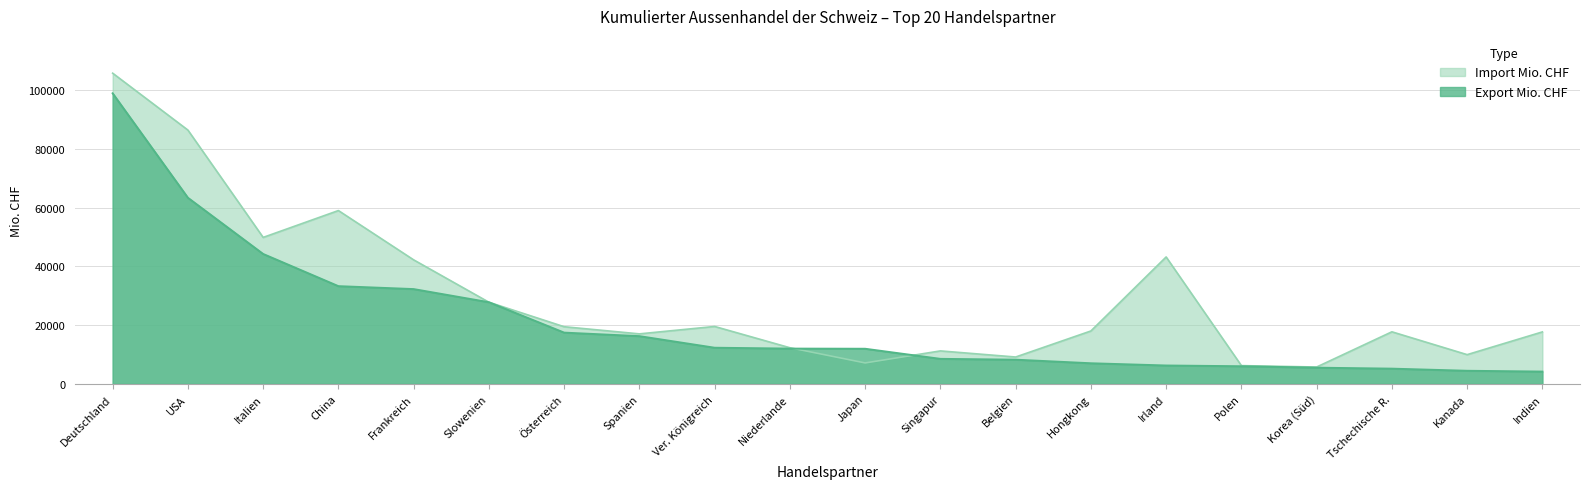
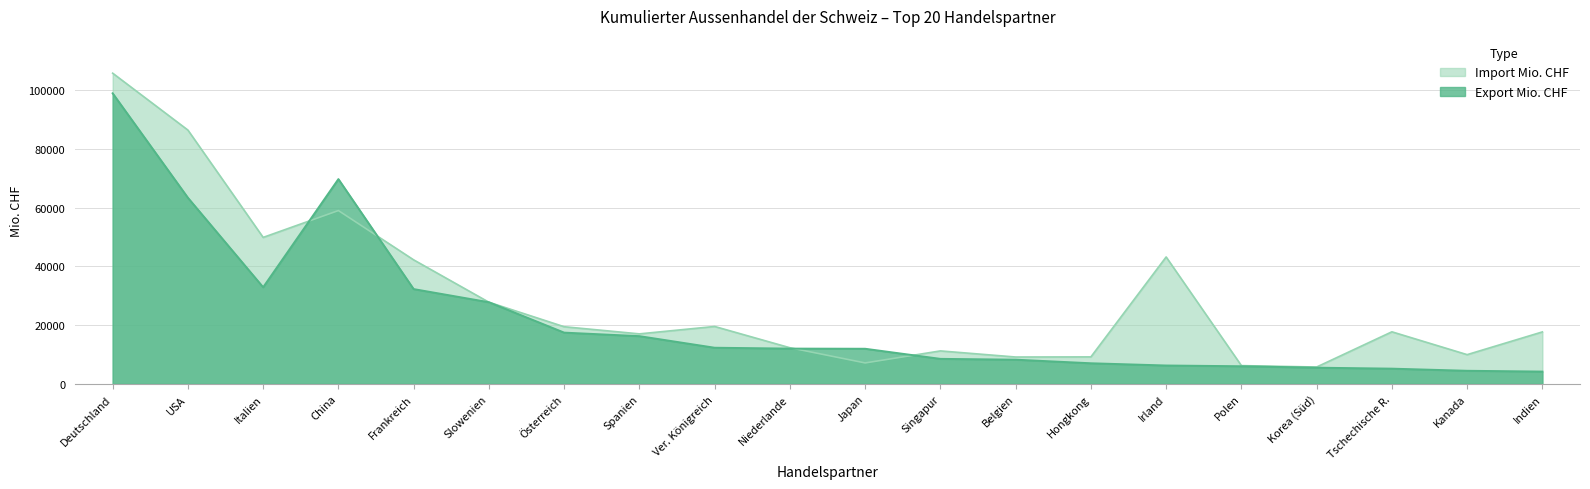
  {
    "Import Mio. CHF": {
      "Deutschland": 106000,
      "USA": 86000,
      "Italien": 50000,
      "China": 59000,
      "Frankreich": 42000,
      "Österreich": 19000,
      "Ver. Königreich": 20000,
      "Japan": 7000,
      "Singapur": 11000,
      "Belgien": 9000,
-     "Hongkong": 18000,
+     "Hongkong": 9000,
      "Irland": 43000,
      "Tschechische R.": 18000,
      "Kanada": 10000,
      "Indien": 18000
    },
    "Export Mio. CHF": {
      "Deutschland": 99000,
      "USA": 63000,
-     "Italien": 44000,
-     "China": 33000,
+     "Italien": 33000,
+     "China": 70000,
      "Frankreich": 32000,
      "Österreich": 17000,
      "Ver. Königreich": 12000,
      "Japan": 12000,
      "Singapur": 9000,
      "Belgien": 8000,
      "Hongkong": 7000,
      "Irland": 6000,
      "Tschechische R.": 5000,
      "Kanada": 4000,
      "Indien": 4000
    }
  }
